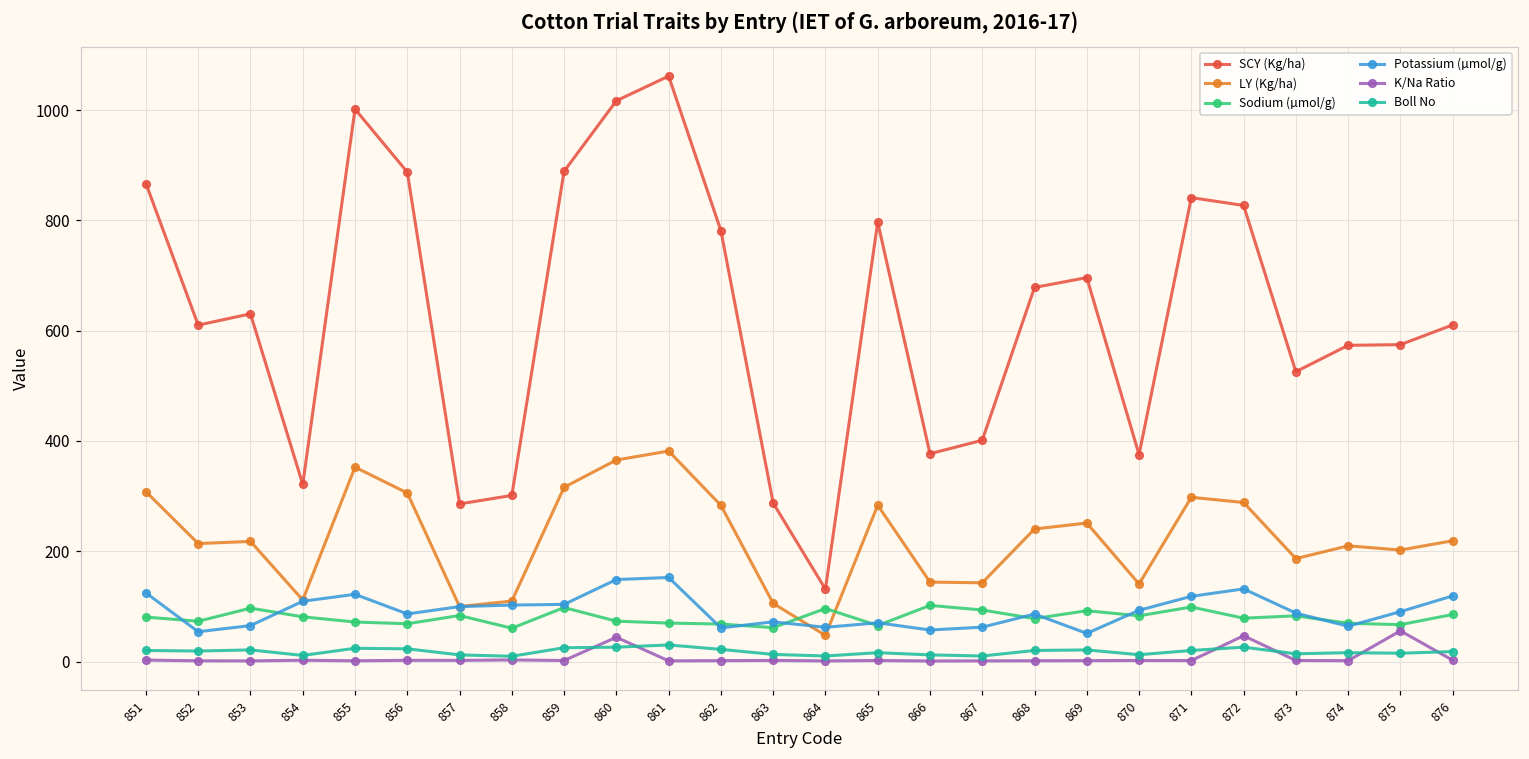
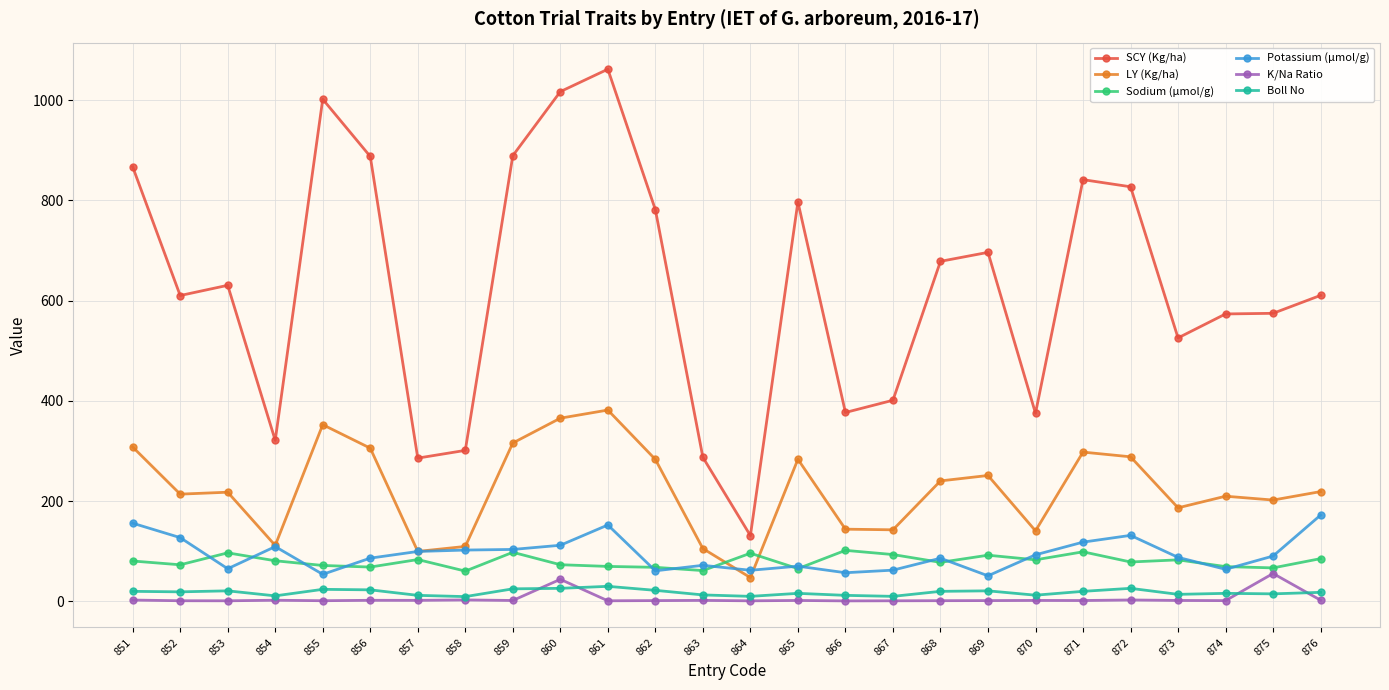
  {
    "Potassium (µmol/g)": {
-     "851": 120,
-     "852": 50,
+     "851": 160,
+     "852": 130,
      "853": 70,
-     "855": 120,
+     "855": 50,
      "856": 90,
      "858": 100,
      "859": 100,
-     "860": 150,
+     "860": 110,
      "861": 150,
      "862": 60,
      "863": 70,
      "864": 60,
      "866": 60,
      "867": 60,
      "868": 90,
      "869": 50,
      "870": 90,
      "871": 120,
      "872": 130,
      "874": 60,
      "875": 90,
-     "876": 120
+     "876": 170
    },
    "K/Na Ratio": {
      "851": 0,
      "852": 0,
      "853": 0,
      "854": 0,
      "855": 0,
      "856": 0,
      "857": 0,
      "858": 0,
      "859": 0,
      "860": 40,
      "861": 0,
      "862": 0,
      "863": 0,
      "864": 0,
      "865": 0,
      "866": 0,
      "867": 0,
      "868": 0,
      "869": 0,
      "870": 0,
      "871": 0,
-     "872": 50,
+     "872": 0,
      "873": 0,
      "874": 0,
      "875": 60,
      "876": 0
    }
  }
